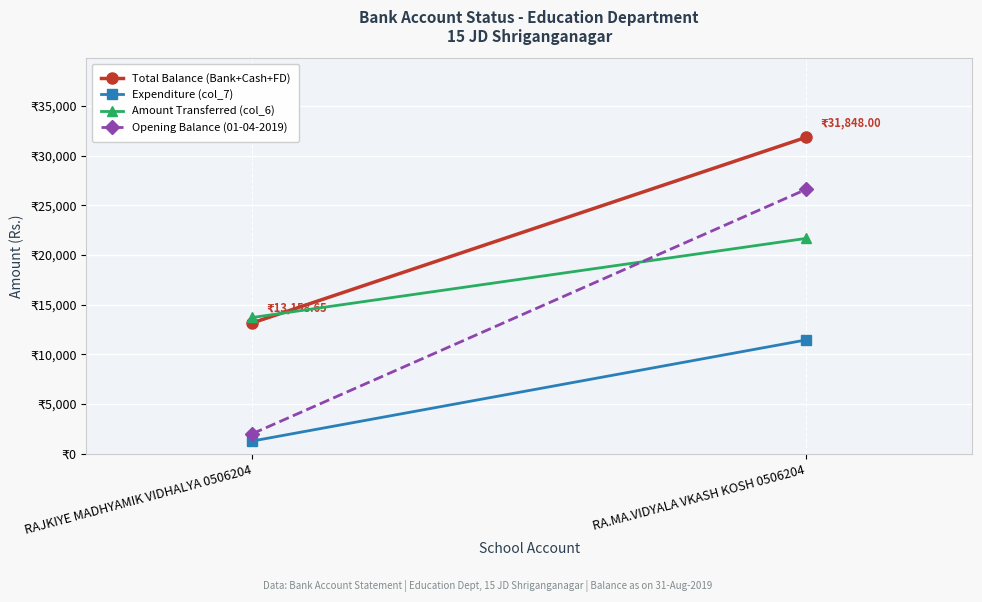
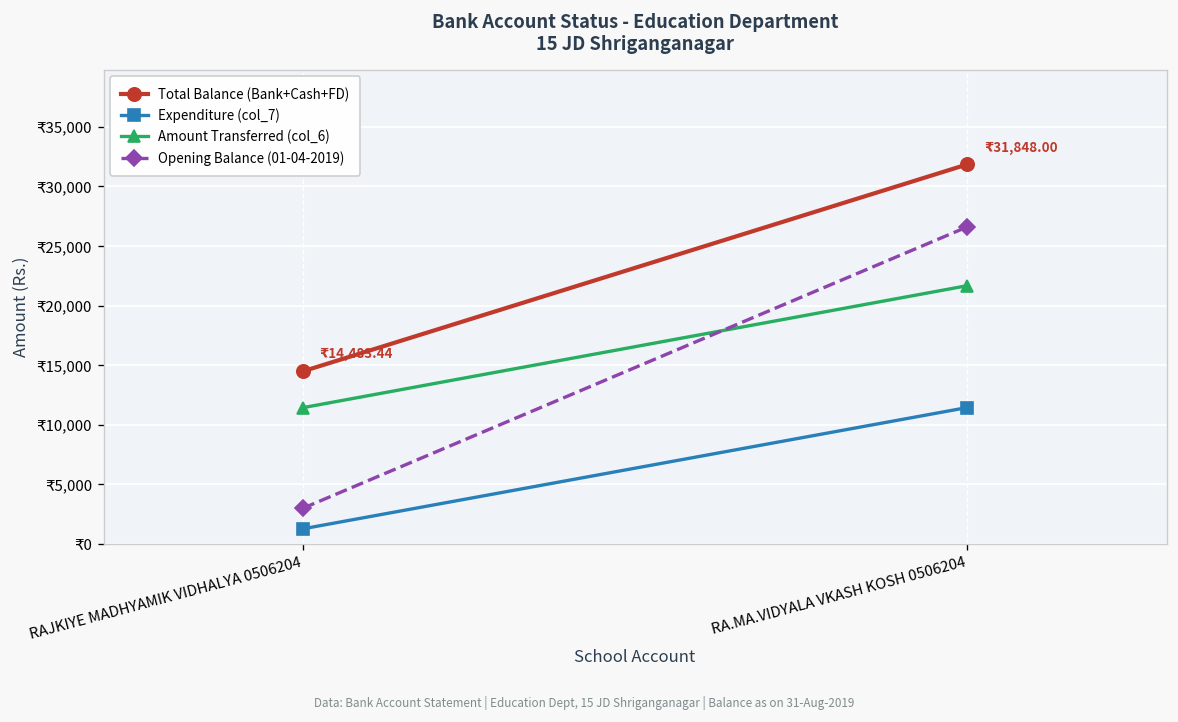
  {
    "Total Balance (Bank+Cash+FD)": {
-     "RAJKIYE MADHYAMIK VIDHALYA 0506204": "13,158.65",
+     "RAJKIYE MADHYAMIK VIDHALYA 0506204": "14,483.44",
      "RA.MA.VIDYALA VKASH KOSH 0506204": "31,848.00"
    },
    "Expenditure (col_7)": {
      "RAJKIYE MADHYAMIK VIDHALYA 0506204": "₹1,000",
      "RA.MA.VIDYALA VKASH KOSH 0506204": "₹11,000"
    },
    "Amount Transferred (col_6)": {
-     "RAJKIYE MADHYAMIK VIDHALYA 0506204": "₹14,000",
+     "RAJKIYE MADHYAMIK VIDHALYA 0506204": "₹11,000",
      "RA.MA.VIDYALA VKASH KOSH 0506204": "₹22,000"
    },
    "Opening Balance (01-04-2019)": {
-     "RAJKIYE MADHYAMIK VIDHALYA 0506204": "₹2,000",
+     "RAJKIYE MADHYAMIK VIDHALYA 0506204": "₹3,000",
      "RA.MA.VIDYALA VKASH KOSH 0506204": "₹27,000"
    }
  }
